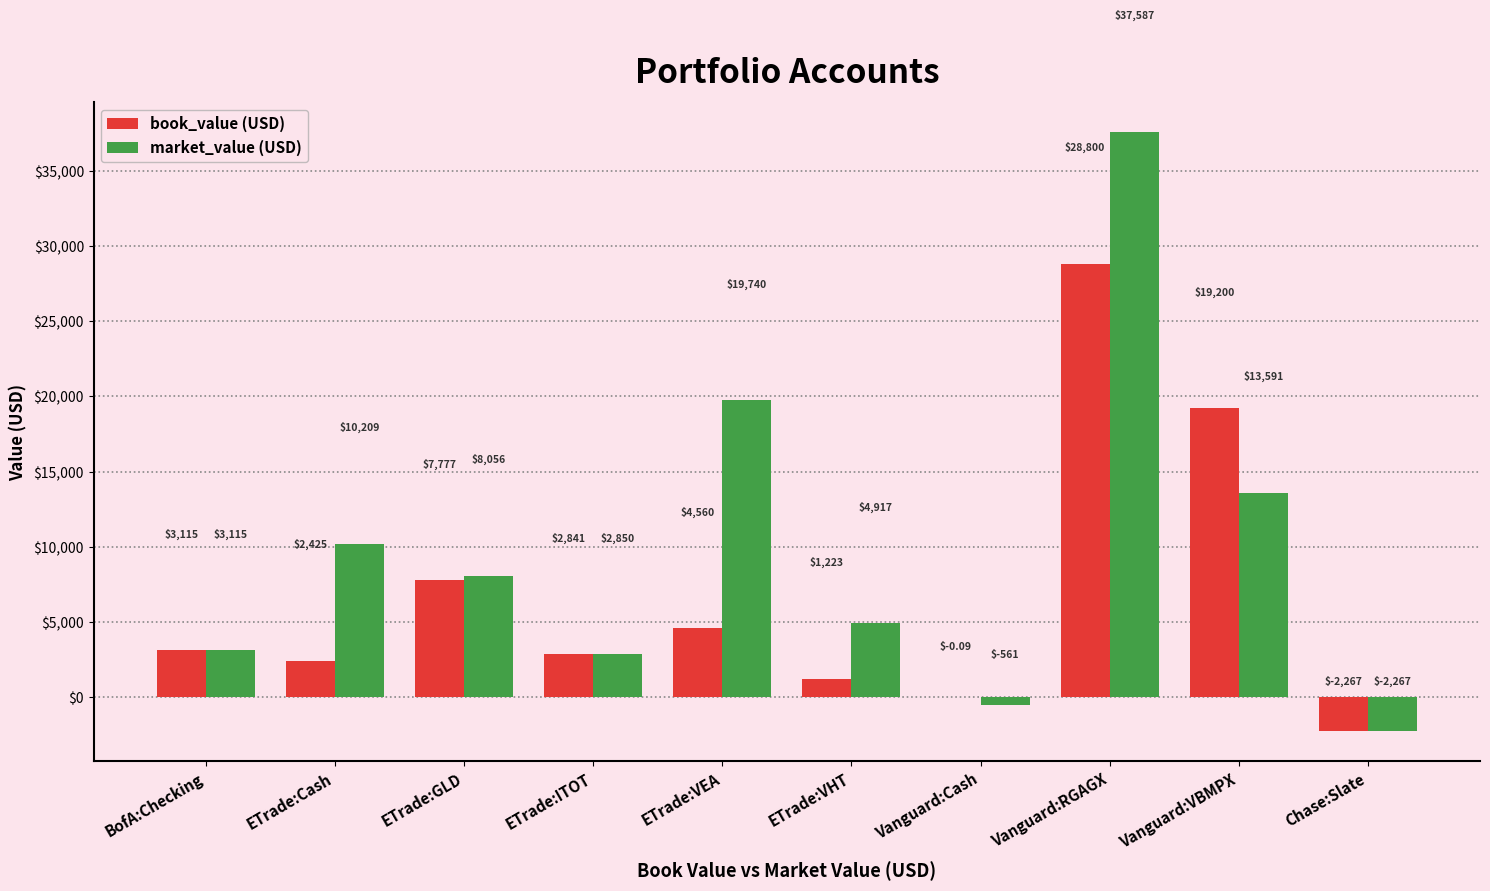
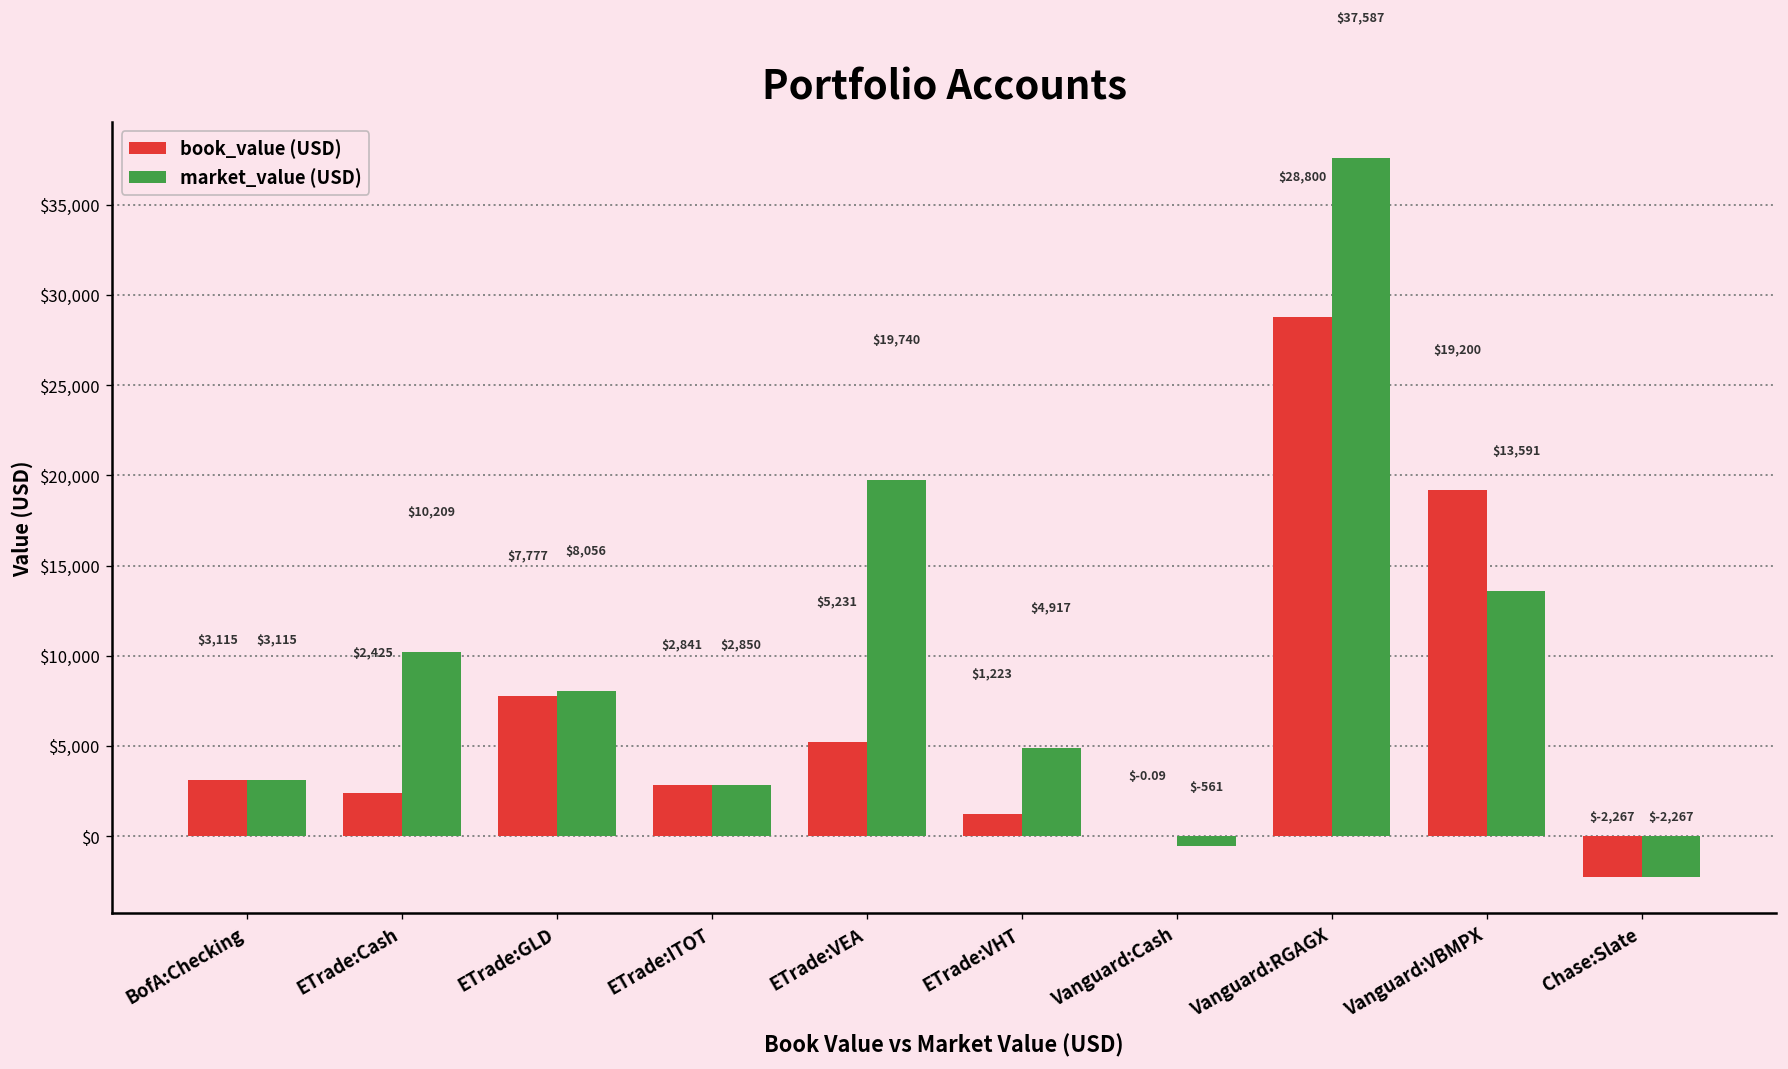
  {
    "book_value (USD)": {
-     "ETrade:VEA": "$4,560"
+     "ETrade:VEA": "$5,231"
    },
    "market_value (USD)": {
      "BofA:Checking": "$3,100",
      "ETrade:Cash": "$10,200",
      "ETrade:GLD": "$8,100",
      "ETrade:ITOT": "$2,800",
      "ETrade:VEA": "$19,700",
      "ETrade:VHT": "$4,900",
      "Vanguard:Cash": "$-600",
      "Vanguard:RGAGX": "$37,600",
      "Vanguard:VBMPX": "$13,600",
      "Chase:Slate": "$-2,300"
    }
  }
